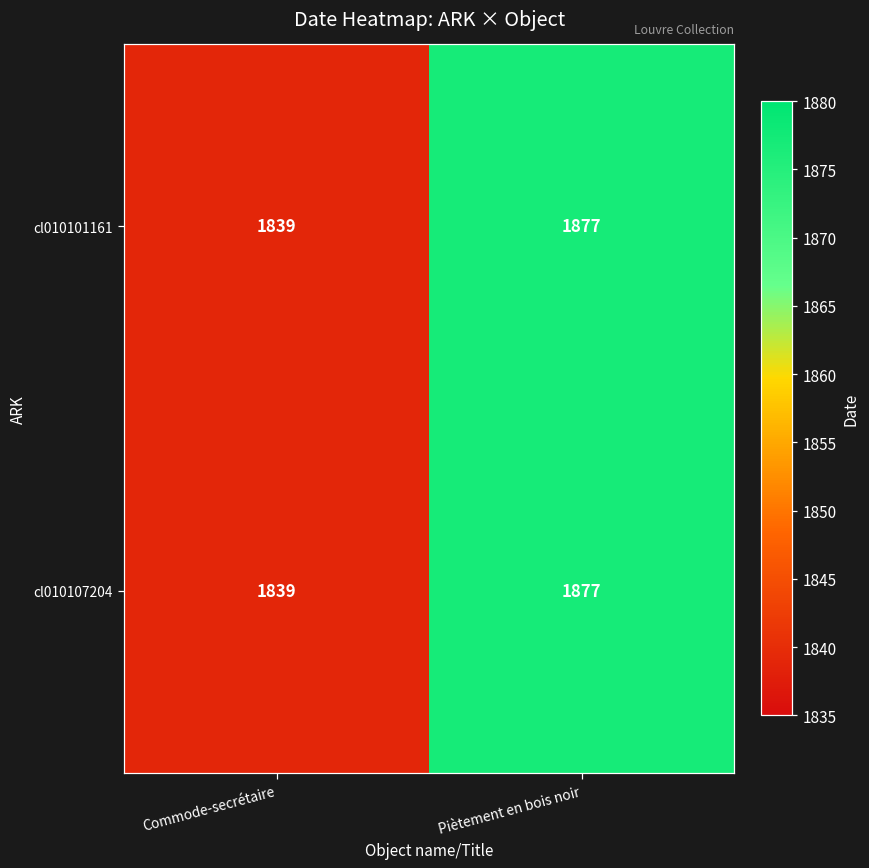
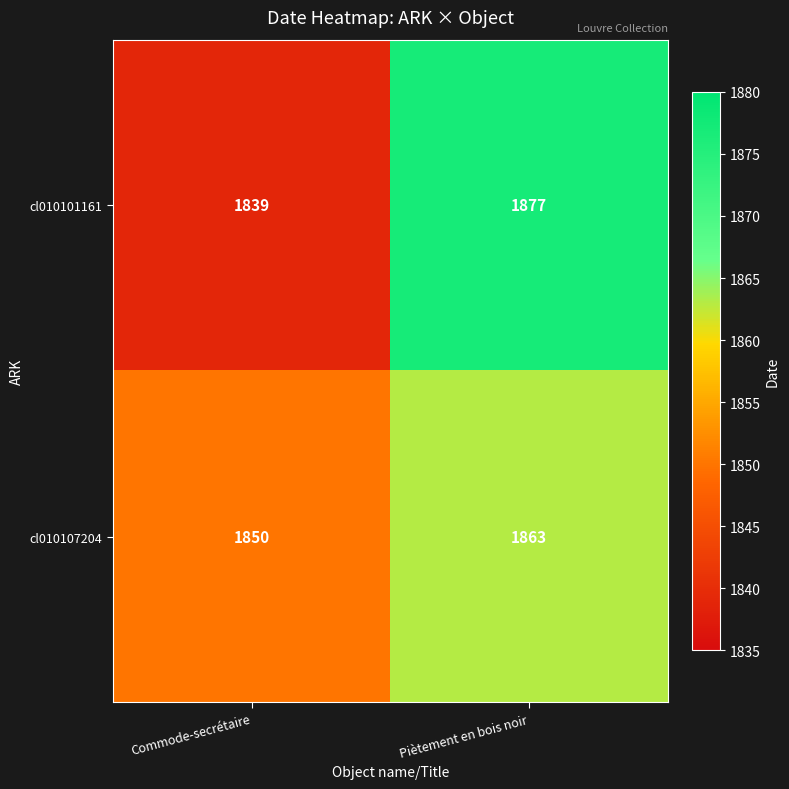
  {
    "cl010101161": {
      "Commode-secrétaire": 1839,
      "Piètement en bois noir": 1877
    },
    "cl010107204": {
-     "Commode-secrétaire": 1839,
-     "Piètement en bois noir": 1877
+     "Commode-secrétaire": 1850,
+     "Piètement en bois noir": 1863
    }
  }
